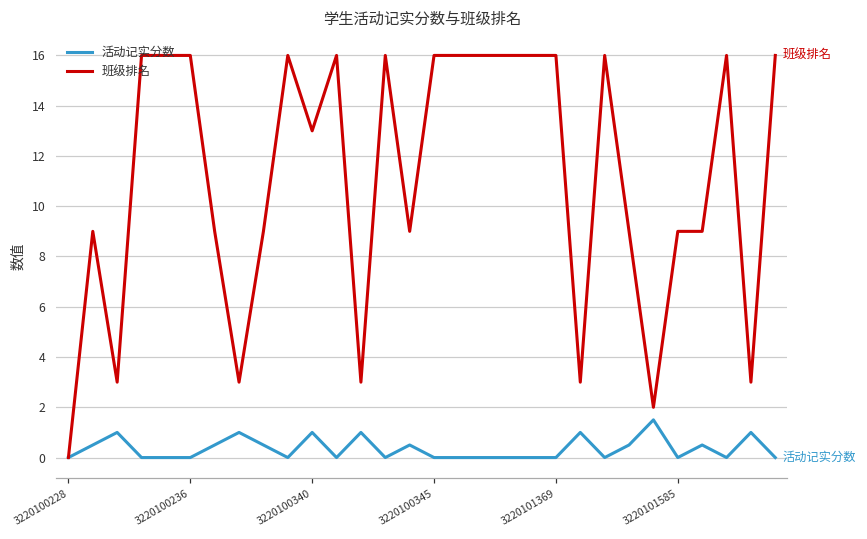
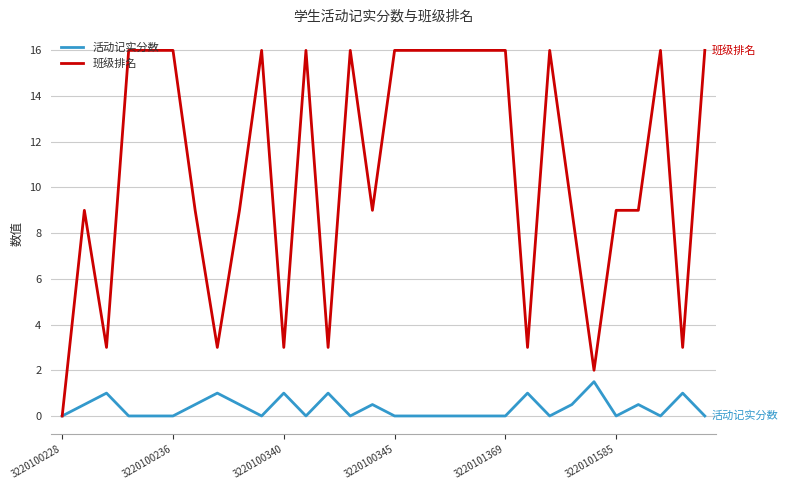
  {
    "活动记实分数": {
      "3220100236": 0,
      "3220100340": 1,
      "3220100345": 0,
      "3220101369": 0,
      "3220101585": 0
    },
    "班级排名": {
      "3220100236": 16,
-     "3220100340": 13,
+     "3220100340": 3,
      "3220100345": 16,
      "3220101369": 16,
      "3220101585": 9
    }
  }
